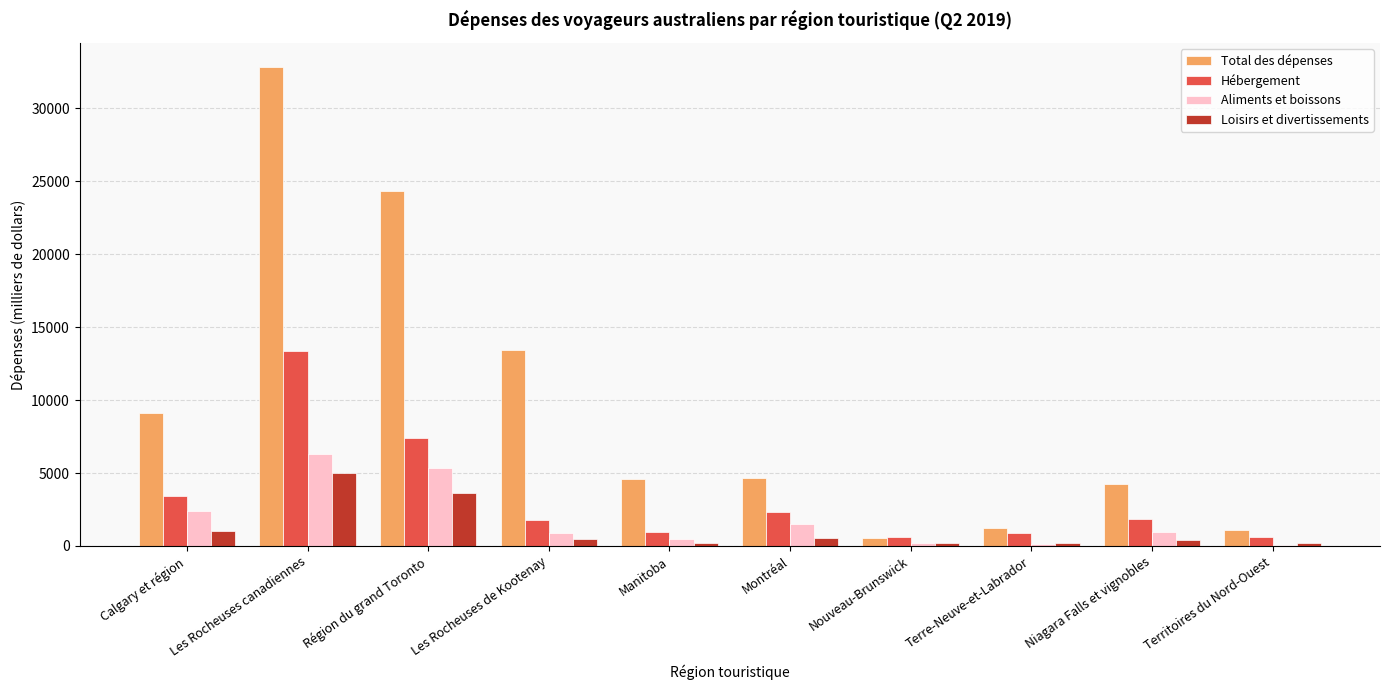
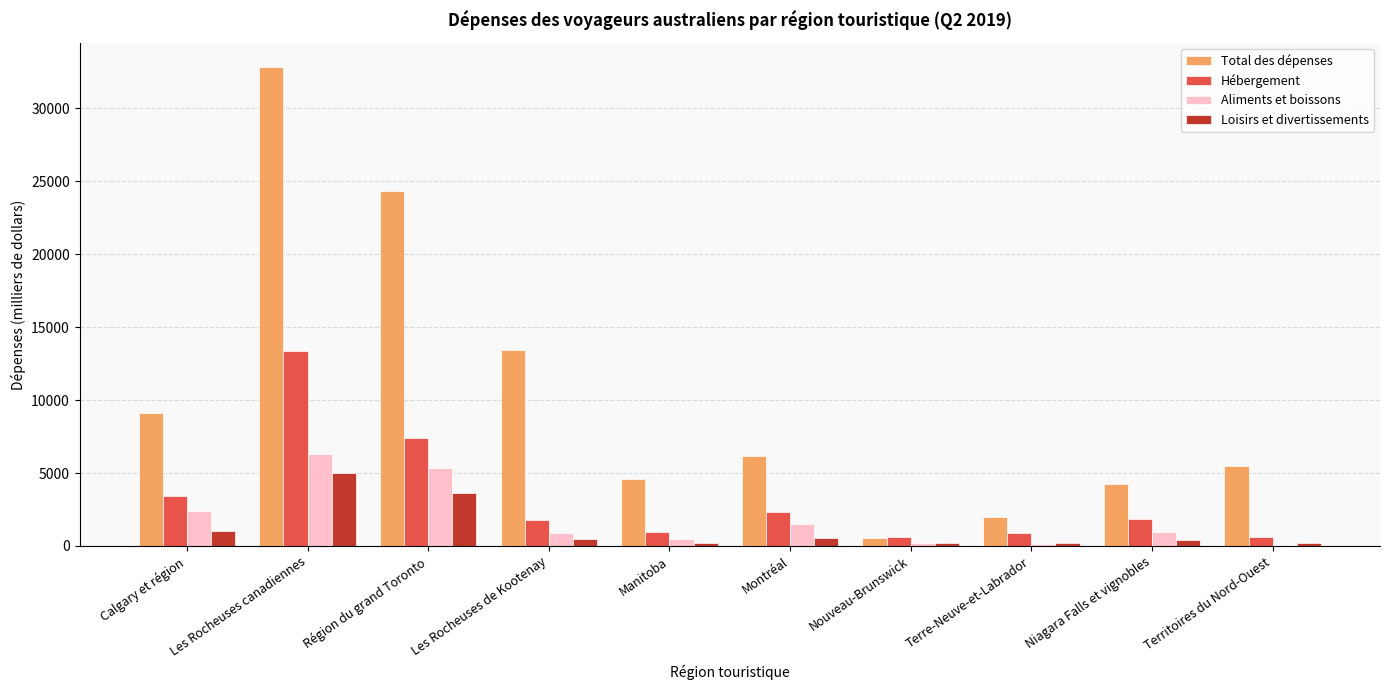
  {
    "Total des dépenses": {
      "Calgary et région": 9100,
      "Les Rocheuses canadiennes": 32900,
      "Région du grand Toronto": 24400,
      "Les Rocheuses de Kootenay": 13400,
      "Manitoba": 4600,
-     "Montréal": 4700,
+     "Montréal": 6100,
      "Nouveau-Brunswick": 600,
-     "Terre-Neuve-et-Labrador": 1200,
+     "Terre-Neuve-et-Labrador": 2000,
      "Niagara Falls et vignobles": 4300,
-     "Territoires du Nord-Ouest": 1100
+     "Territoires du Nord-Ouest": 5500
    },
    "Aliments et boissons": {
      "Calgary et région": 2400,
      "Les Rocheuses canadiennes": 6300,
      "Région du grand Toronto": 5300,
      "Les Rocheuses de Kootenay": 900,
      "Manitoba": 500,
      "Montréal": 1500,
      "Nouveau-Brunswick": 200,
      "Niagara Falls et vignobles": 1000
    }
  }
